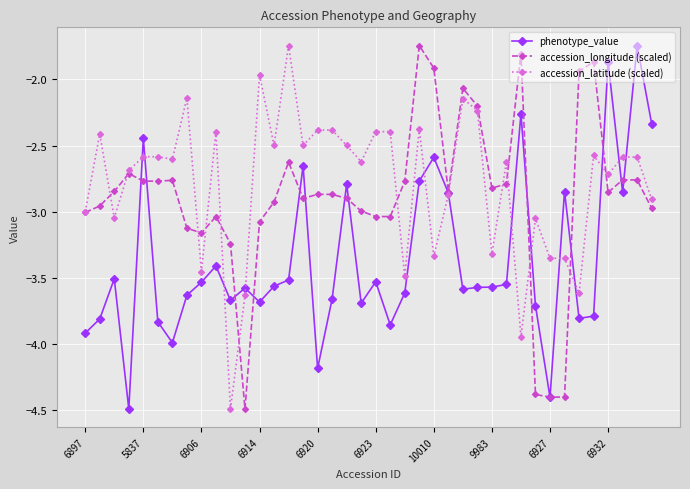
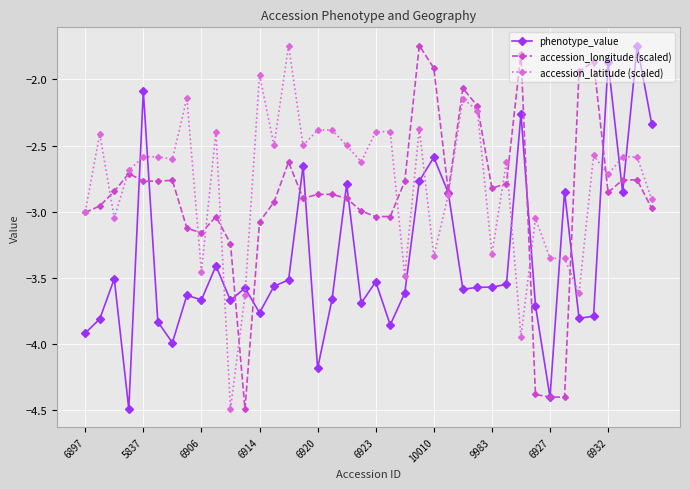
  {
    "phenotype_value": {
      "6897": -3.92,
-     "5837": -2.44,
-     "6906": -3.53,
-     "6914": -3.68,
+     "5837": -2.09,
+     "6906": -3.67,
+     "6914": -3.76,
      "6920": -4.18,
      "6923": -3.53,
      "10010": -2.59,
      "9983": -3.57
    }
  }
